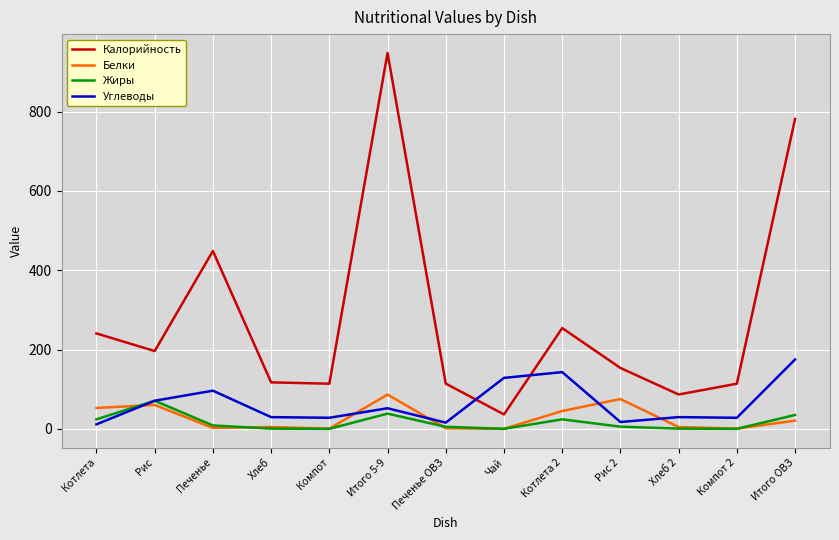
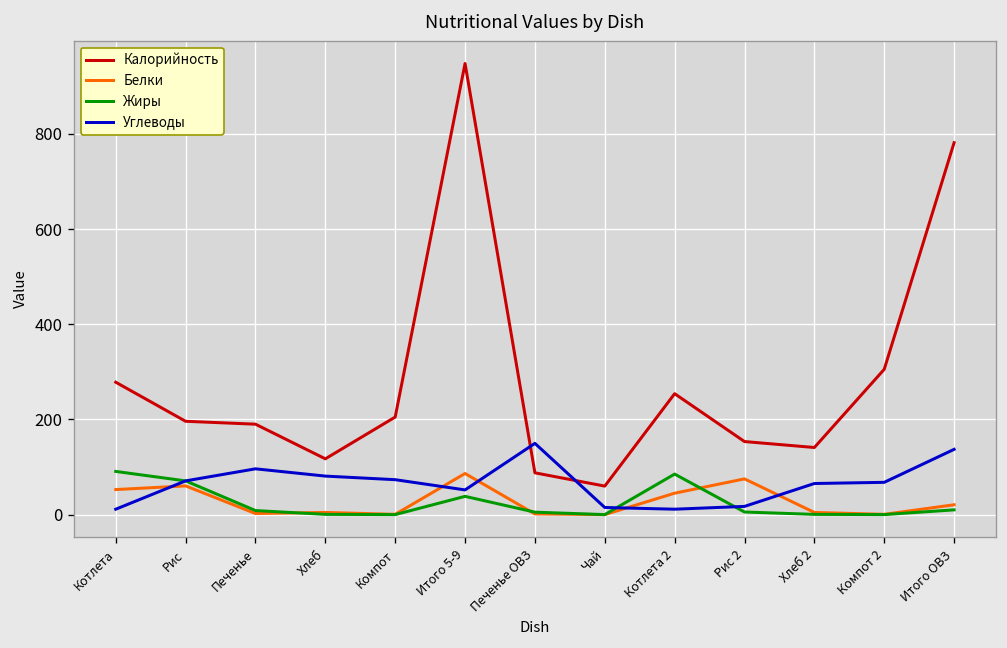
  {
    "Калорийность": {
-     "Котлета": 240,
+     "Котлета": 280,
      "Рис": 200,
-     "Печенье": 450,
+     "Печенье": 190,
      "Хлеб": 120,
-     "Компот": 110,
+     "Компот": 210,
      "Итого 5-9": 950,
-     "Печенье ОВЗ": 110,
-     "Чай": 40,
+     "Печенье ОВЗ": 90,
+     "Чай": 60,
      "Котлета 2": 250,
      "Рис 2": 150,
-     "Хлеб 2": 90,
-     "Компот 2": 110,
+     "Хлеб 2": 140,
+     "Компот 2": 310,
      "Итого ОВЗ": 780
    },
    "Белки": {
      "Котлета": 50,
      "Рис": 60,
      "Итого 5-9": 90,
      "Котлета 2": 40,
      "Рис 2": 80,
      "Итого ОВЗ": 20
    },
    "Жиры": {
-     "Котлета": 20,
+     "Котлета": 90,
      "Итого 5-9": 40,
-     "Котлета 2": 20,
+     "Котлета 2": 90,
      "Рис 2": 10,
-     "Итого ОВЗ": 30
+     "Итого ОВЗ": 10
    },
    "Углеводы": {
      "Котлета": 10,
      "Печенье": 100,
-     "Хлеб": 30,
-     "Компот": 30,
+     "Хлеб": 80,
+     "Компот": 70,
      "Итого 5-9": 50,
-     "Печенье ОВЗ": 20,
-     "Чай": 130,
-     "Котлета 2": 140,
+     "Печенье ОВЗ": 150,
+     "Чай": 10,
+     "Котлета 2": 10,
      "Рис 2": 20,
-     "Хлеб 2": 30,
-     "Компот 2": 30,
-     "Итого ОВЗ": 170
+     "Хлеб 2": 70,
+     "Компот 2": 70,
+     "Итого ОВЗ": 140
    }
  }
